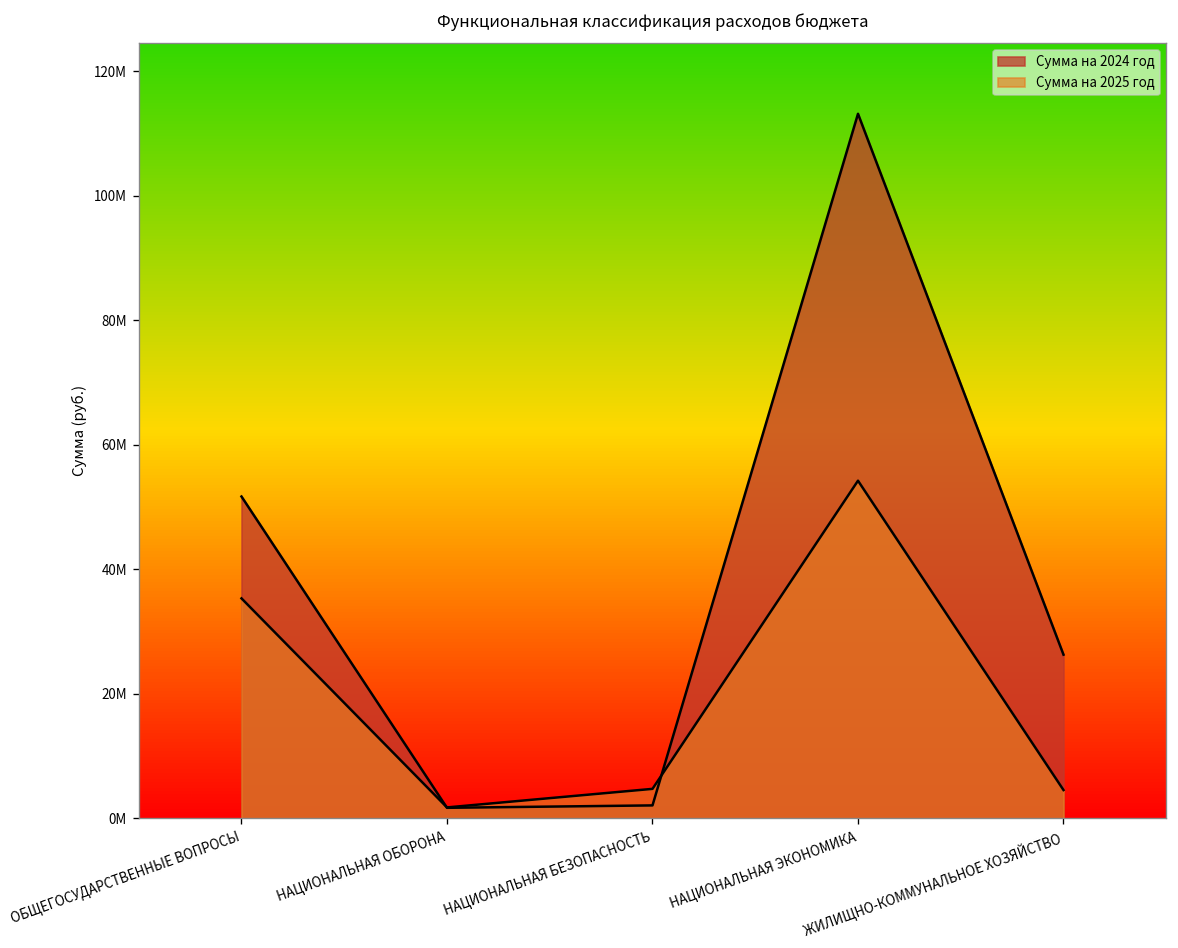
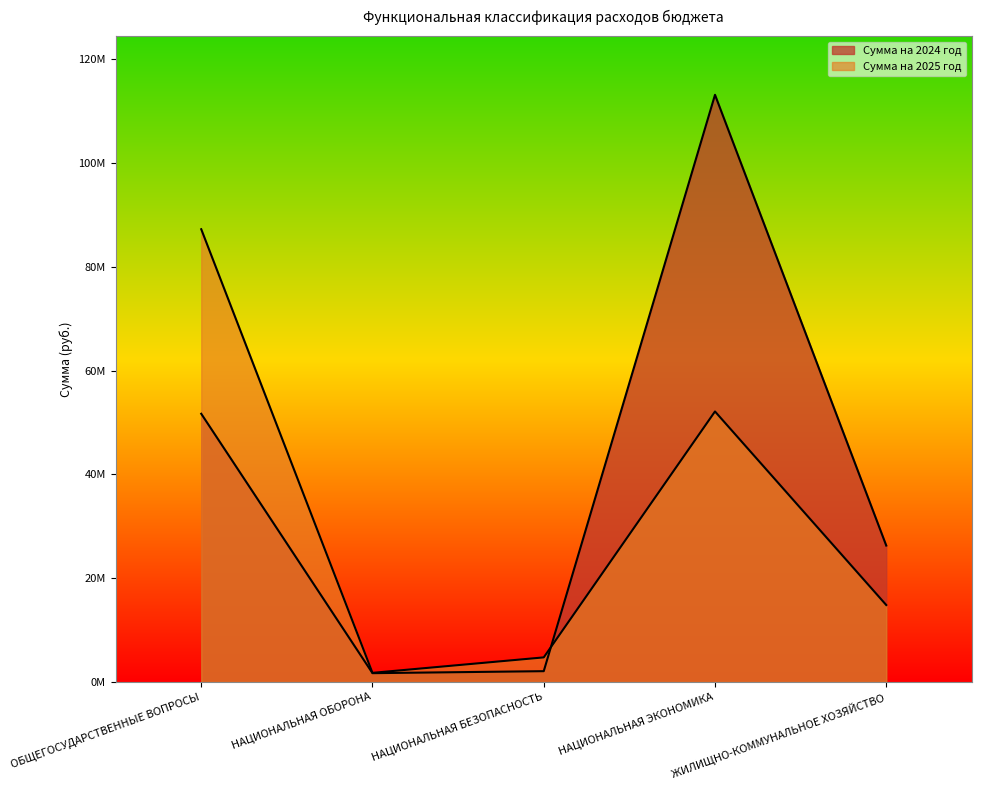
  {
    "Сумма на 2024 год": {
      "ОБЩЕГОСУДАРСТВЕННЫЕ ВОПРОСЫ": 52000000,
      "НАЦИОНАЛЬНАЯ БЕЗОПАСНОСТЬ": 2000000,
      "НАЦИОНАЛЬНАЯ ЭКОНОМИКА": 113000000,
      "ЖИЛИЩНО-КОММУНАЛЬНОЕ ХОЗЯЙСТВО": 26000000
    },
    "Сумма на 2025 год": {
-     "ОБЩЕГОСУДАРСТВЕННЫЕ ВОПРОСЫ": 35000000,
+     "ОБЩЕГОСУДАРСТВЕННЫЕ ВОПРОСЫ": 87000000,
      "НАЦИОНАЛЬНАЯ БЕЗОПАСНОСТЬ": 5000000,
-     "НАЦИОНАЛЬНАЯ ЭКОНОМИКА": 54000000,
-     "ЖИЛИЩНО-КОММУНАЛЬНОЕ ХОЗЯЙСТВО": 5000000
+     "НАЦИОНАЛЬНАЯ ЭКОНОМИКА": 52000000,
+     "ЖИЛИЩНО-КОММУНАЛЬНОЕ ХОЗЯЙСТВО": 15000000
    }
  }
